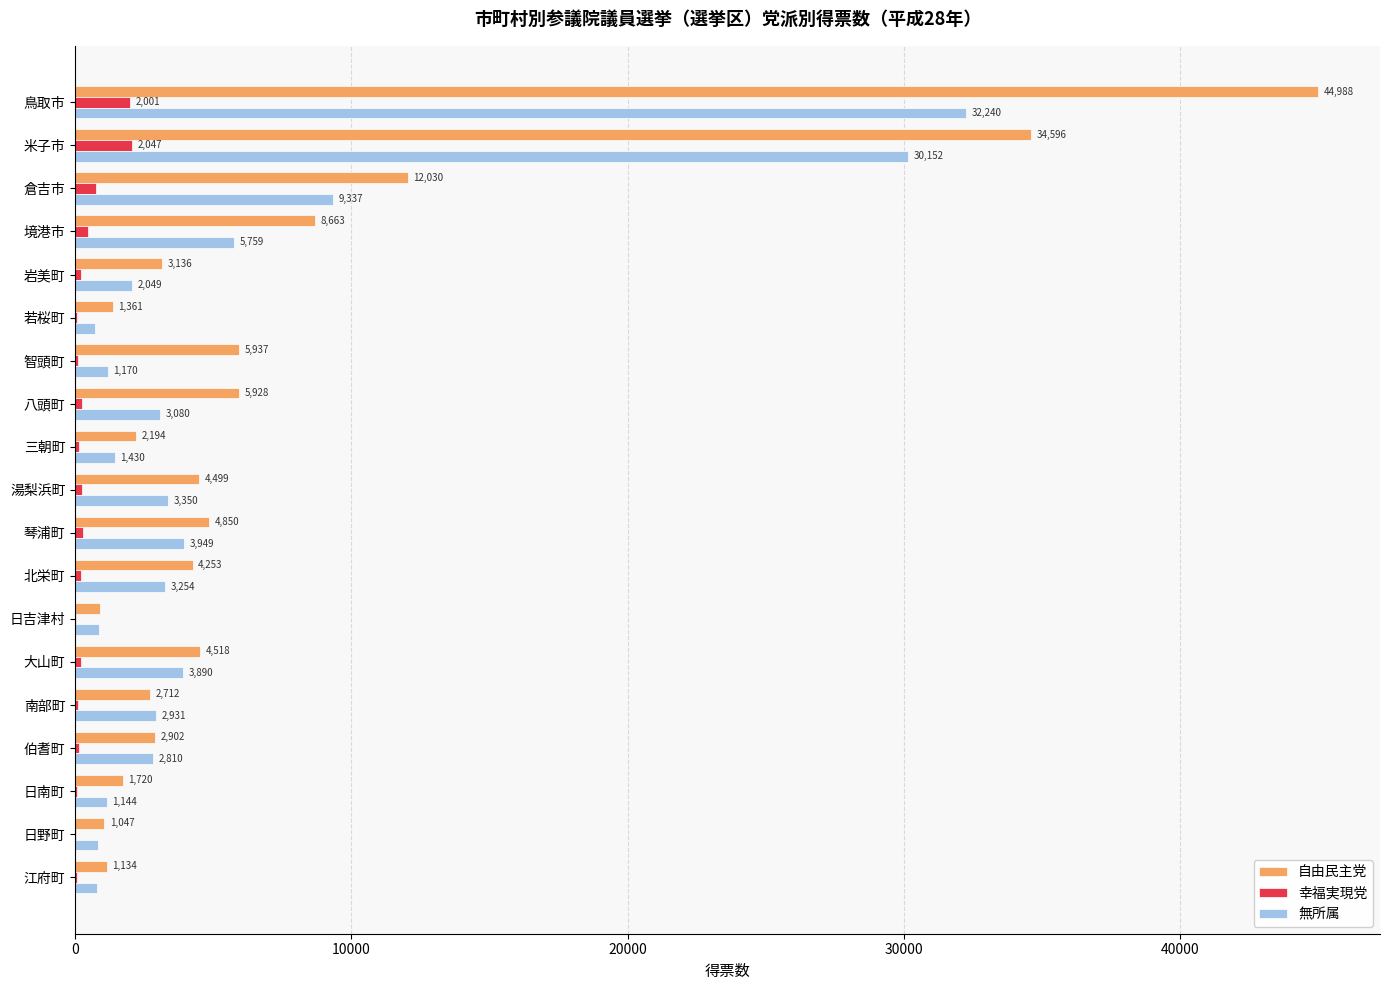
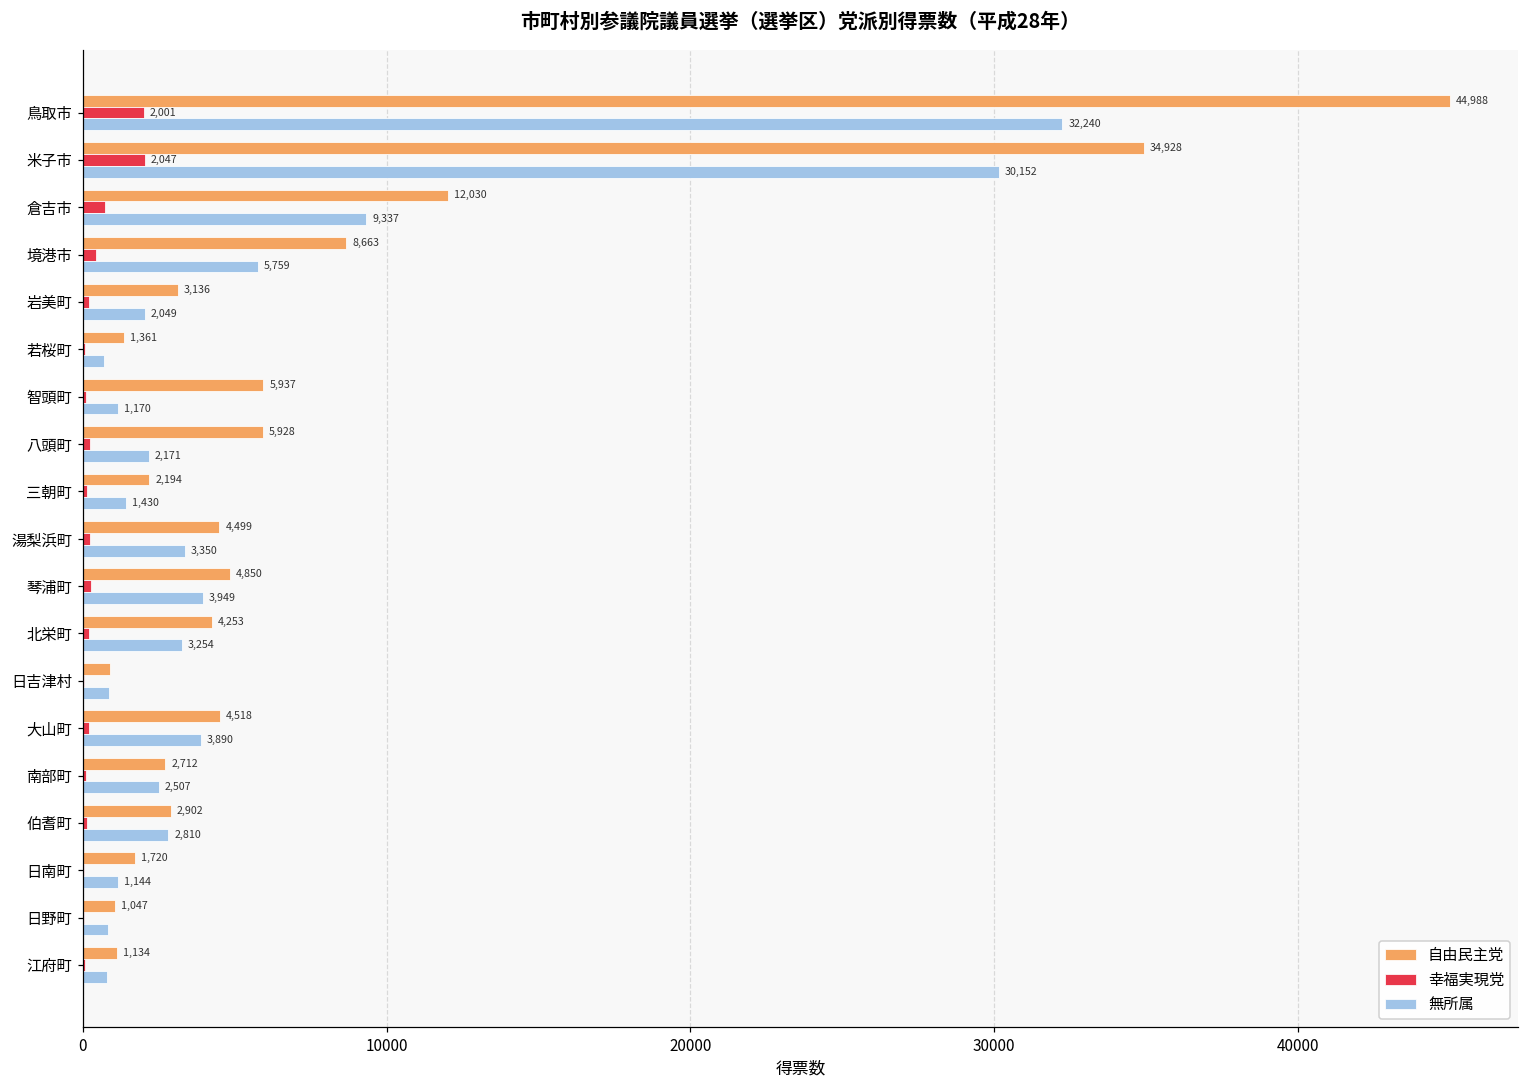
  {
    "自由民主党": {
      "鳥取市": "44,988",
-     "米子市": "34,596",
+     "米子市": "34,928",
      "倉吉市": "12,030",
      "境港市": "8,663",
      "岩美町": "3,136",
      "若桜町": "1,361",
      "智頭町": "5,937",
      "八頭町": "5,928",
      "三朝町": "2,194",
      "湯梨浜町": "4,499",
      "琴浦町": "4,850",
      "北栄町": "4,253",
      "大山町": "4,518",
      "南部町": "2,712",
      "伯耆町": "2,902",
      "日南町": "1,720",
      "日野町": "1,047",
      "江府町": "1,134"
    },
    "幸福実現党": {
      "鳥取市": "2,001",
      "米子市": "2,047"
    },
    "無所属": {
      "鳥取市": "32,240",
      "米子市": "30,152",
      "倉吉市": "9,337",
      "境港市": "5,759",
      "岩美町": "2,049",
      "智頭町": "1,170",
-     "八頭町": "3,080",
+     "八頭町": "2,171",
      "三朝町": "1,430",
      "湯梨浜町": "3,350",
      "琴浦町": "3,949",
      "北栄町": "3,254",
      "大山町": "3,890",
-     "南部町": "2,931",
+     "南部町": "2,507",
      "伯耆町": "2,810",
      "日南町": "1,144"
    }
  }
